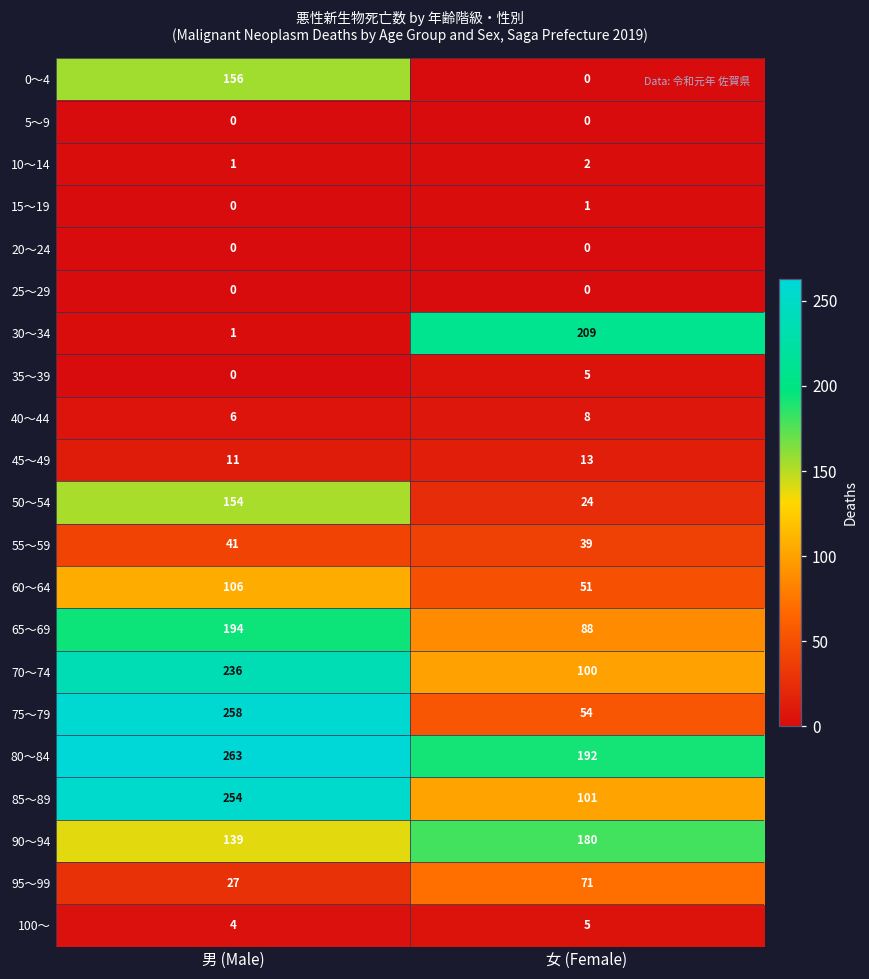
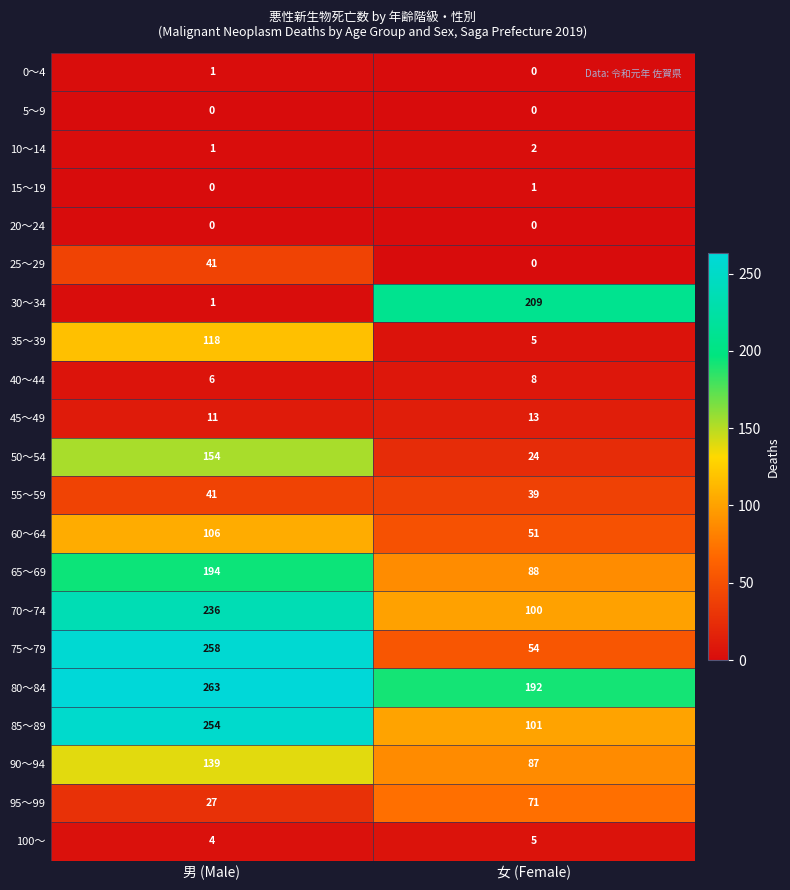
  {
    "0～4": {
-     "男 (Male)": 156
+     "男 (Male)": 1
    },
    "5～9": {
      "男 (Male)": 0,
      "女 (Female)": 0
    },
    "10～14": {
      "男 (Male)": 1,
      "女 (Female)": 2
    },
    "15～19": {
      "男 (Male)": 0,
      "女 (Female)": 1
    },
    "20～24": {
      "男 (Male)": 0,
      "女 (Female)": 0
    },
    "25～29": {
-     "男 (Male)": 0,
+     "男 (Male)": 41,
      "女 (Female)": 0
    },
    "30～34": {
      "男 (Male)": 1,
      "女 (Female)": 209
    },
    "35～39": {
-     "男 (Male)": 0,
+     "男 (Male)": 118,
      "女 (Female)": 5
    },
    "40～44": {
      "男 (Male)": 6,
      "女 (Female)": 8
    },
    "45～49": {
      "男 (Male)": 11,
      "女 (Female)": 13
    },
    "50～54": {
      "男 (Male)": 154,
      "女 (Female)": 24
    },
    "55～59": {
      "男 (Male)": 41,
      "女 (Female)": 39
    },
    "60～64": {
      "男 (Male)": 106,
      "女 (Female)": 51
    },
    "65～69": {
      "男 (Male)": 194,
      "女 (Female)": 88
    },
    "70～74": {
      "男 (Male)": 236,
      "女 (Female)": 100
    },
    "75～79": {
      "男 (Male)": 258,
      "女 (Female)": 54
    },
    "80～84": {
      "男 (Male)": 263,
      "女 (Female)": 192
    },
    "85～89": {
      "男 (Male)": 254,
      "女 (Female)": 101
    },
    "90～94": {
      "男 (Male)": 139,
-     "女 (Female)": 180
+     "女 (Female)": 87
    },
    "95～99": {
      "男 (Male)": 27,
      "女 (Female)": 71
    },
    "100～": {
      "男 (Male)": 4,
      "女 (Female)": 5
    }
  }
